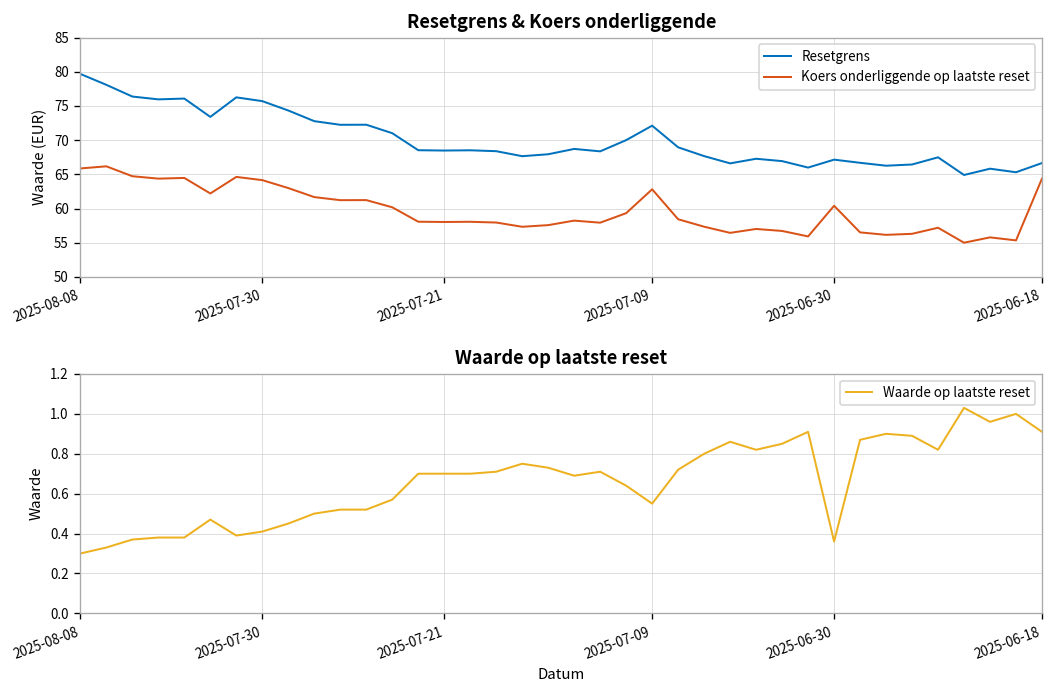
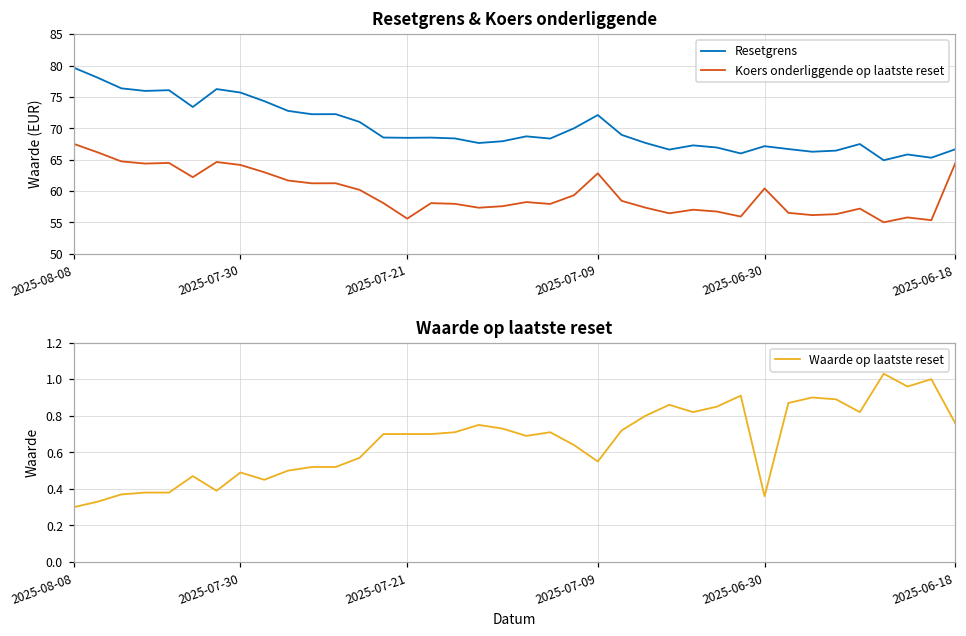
  {
    "Resetgrens & Koers onderliggende": {
      "Resetgrens": {
        "2025-08-08": 80,
        "2025-07-30": 76,
        "2025-07-21": 68,
        "2025-07-09": 72,
        "2025-06-30": 67,
        "2025-06-18": 67
      },
      "Koers onderliggende op laatste reset": {
-       "2025-08-08": 66,
+       "2025-08-08": 68,
        "2025-07-30": 64,
-       "2025-07-21": 58,
+       "2025-07-21": 56,
        "2025-07-09": 63,
        "2025-06-30": 60,
        "2025-06-18": 64
      }
    },
    "Waarde op laatste reset": {
      "2025-08-08": 0.30,
-     "2025-07-30": 0.41,
+     "2025-07-30": 0.49,
      "2025-07-21": 0.70,
      "2025-07-09": 0.55,
      "2025-06-30": 0.36,
-     "2025-06-18": 0.91
+     "2025-06-18": 0.76
    }
  }
